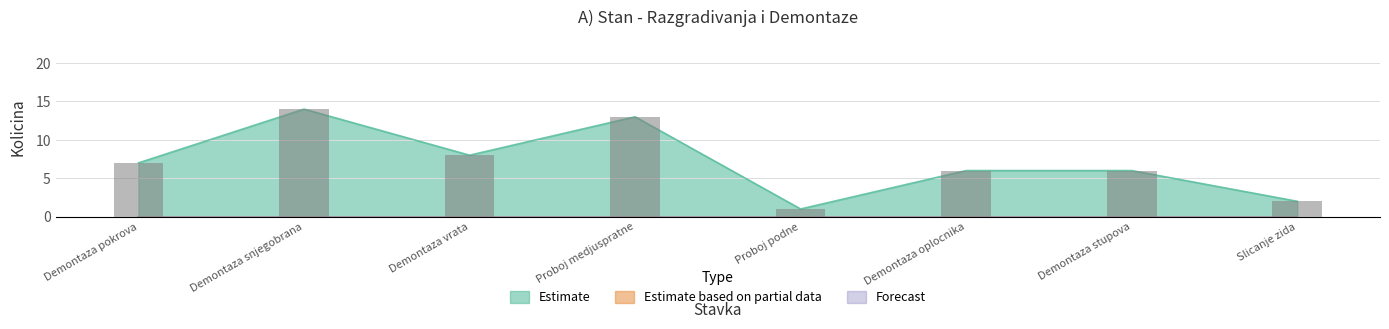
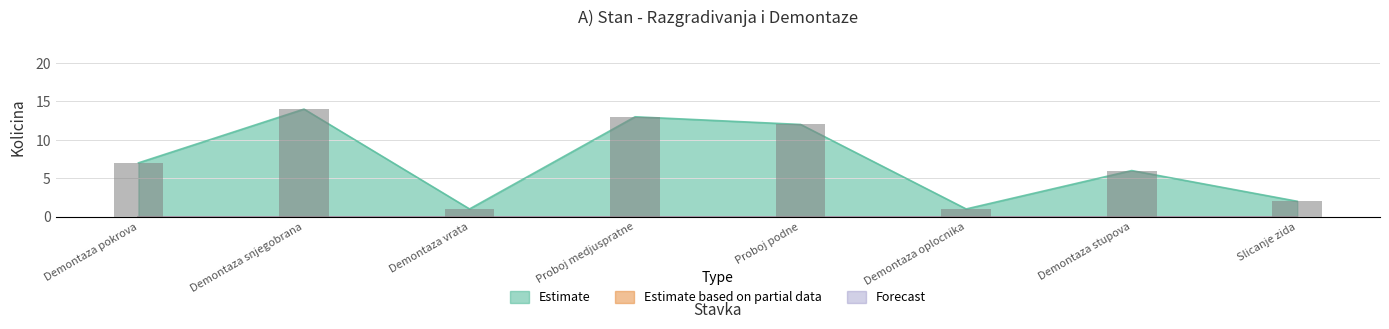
  {
    "Estimate": {
      "Demontaza pokrova": 7,
      "Demontaza snjegobrana": 14,
-     "Demontaza vrata": 8,
+     "Demontaza vrata": 1,
      "Proboj medjuspratne": 13,
-     "Proboj podne": 1,
-     "Demontaza oplocnika": 6,
+     "Proboj podne": 12,
+     "Demontaza oplocnika": 1,
      "Demontaza stupova": 6,
      "Slicanje zida": 2
    },
    "Forecast": {
      "Demontaza pokrova": 0,
      "Demontaza snjegobrana": 0,
      "Demontaza vrata": 0,
      "Proboj medjuspratne": 0,
      "Proboj podne": 0,
      "Demontaza oplocnika": 0,
      "Demontaza stupova": 0,
      "Slicanje zida": 0
    }
  }
